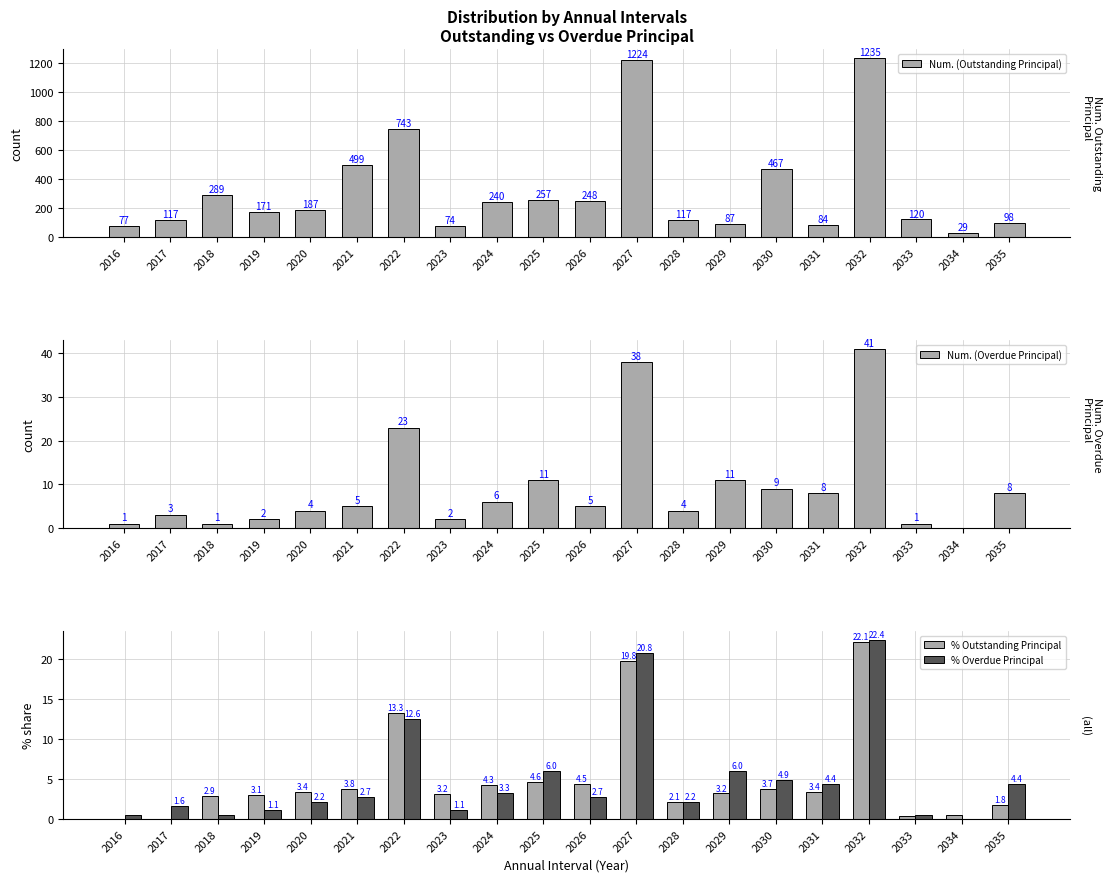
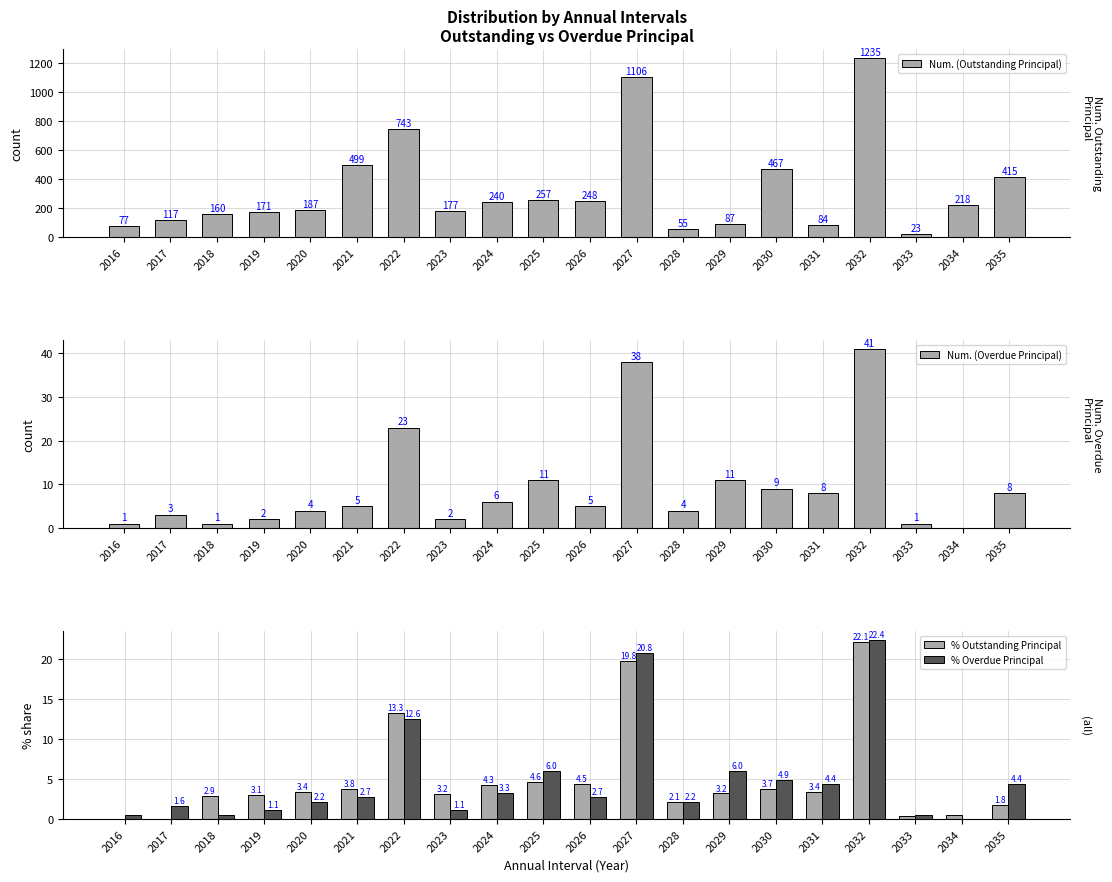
  {
    "Distribution by Annual Intervals Outstanding vs Overdue Principal": {
      "2016": 77,
      "2017": 117,
-     "2018": 289,
+     "2018": 160,
      "2019": 171,
      "2020": 187,
      "2021": 499,
      "2022": 743,
-     "2023": 74,
+     "2023": 177,
      "2024": 240,
      "2025": 257,
      "2026": 248,
-     "2027": 1224,
-     "2028": 117,
+     "2027": 1106,
+     "2028": 55,
      "2029": 87,
      "2030": 467,
      "2031": 84,
      "2032": 1235,
-     "2033": 120,
-     "2034": 29,
-     "2035": 98
+     "2033": 23,
+     "2034": 218,
+     "2035": 415
    }
  }
